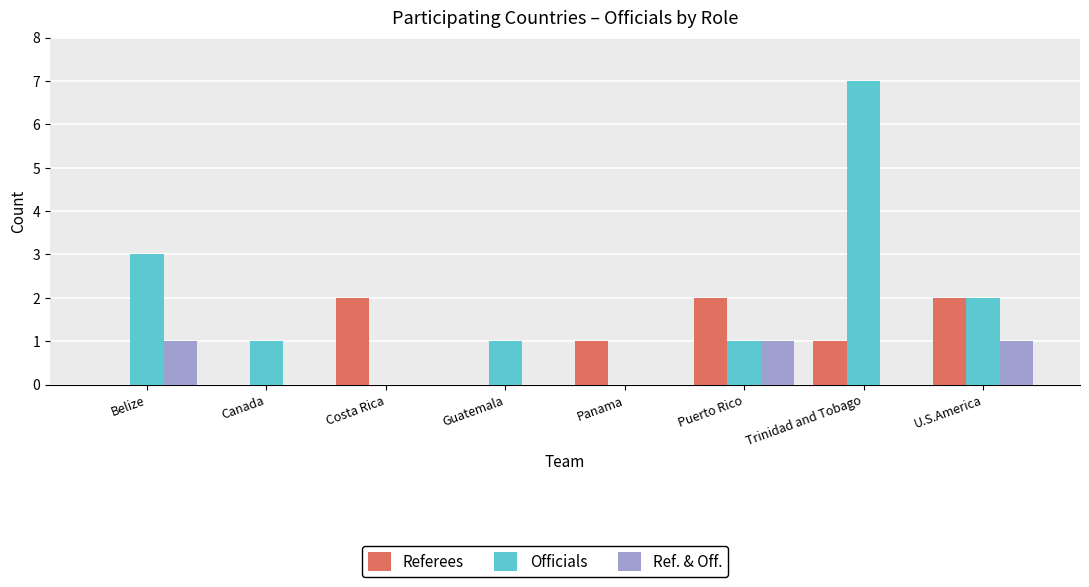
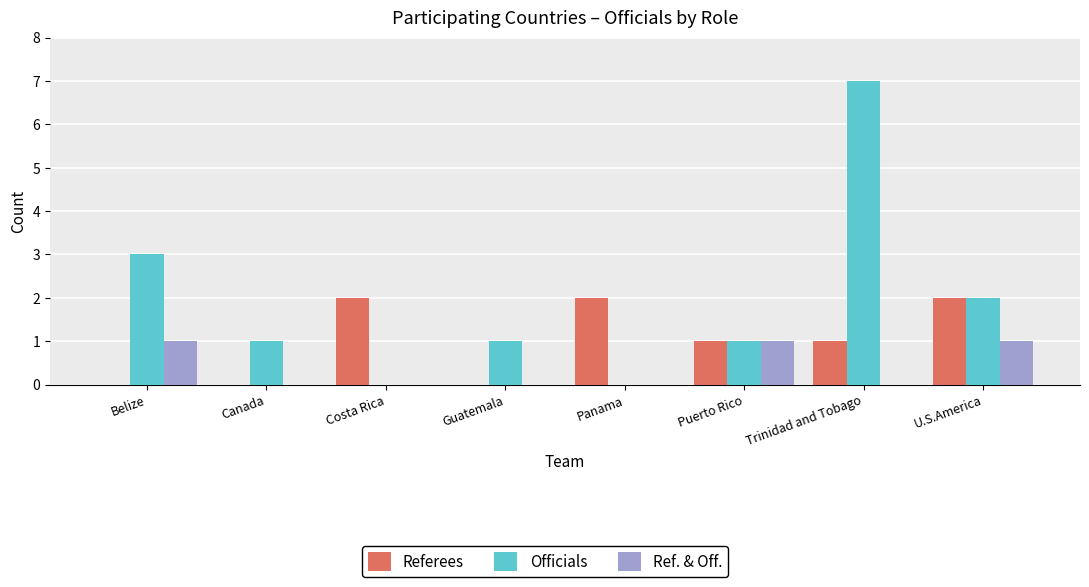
  {
    "Referees": {
      "Belize": 0,
      "Canada": 0,
      "Costa Rica": 2,
      "Guatemala": 0,
-     "Panama": 1,
-     "Puerto Rico": 2,
+     "Panama": 2,
+     "Puerto Rico": 1,
      "Trinidad and Tobago": 1,
      "U.S.America": 2
    },
    "Officials": {
      "Belize": 3,
      "Canada": 1,
      "Costa Rica": 0,
      "Guatemala": 1,
      "Panama": 0,
      "Puerto Rico": 1,
      "Trinidad and Tobago": 7,
      "U.S.America": 2
    },
    "Ref. & Off.": {
      "Belize": 1,
      "Canada": 0,
      "Costa Rica": 0,
      "Guatemala": 0,
      "Panama": 0,
      "Puerto Rico": 1,
      "Trinidad and Tobago": 0,
      "U.S.America": 1
    }
  }
